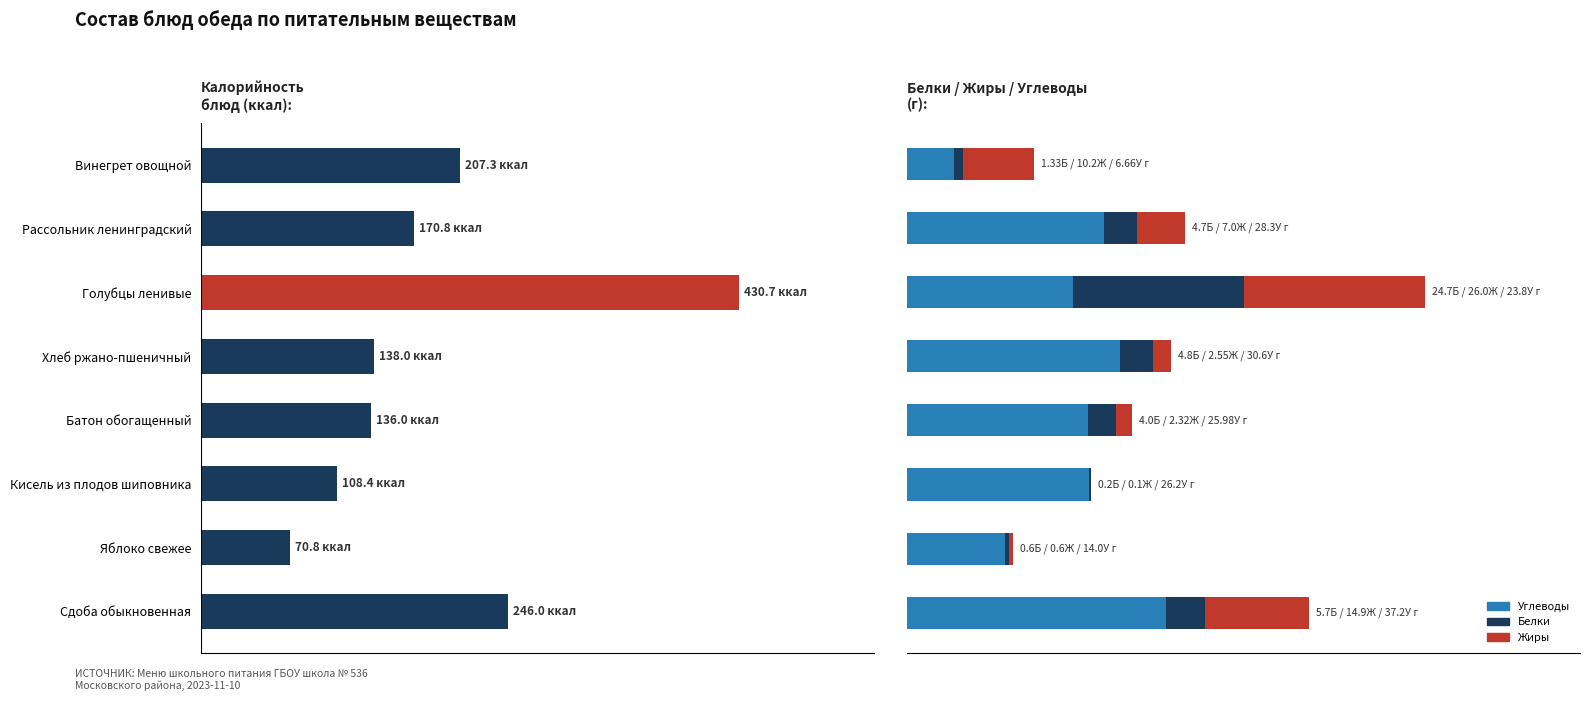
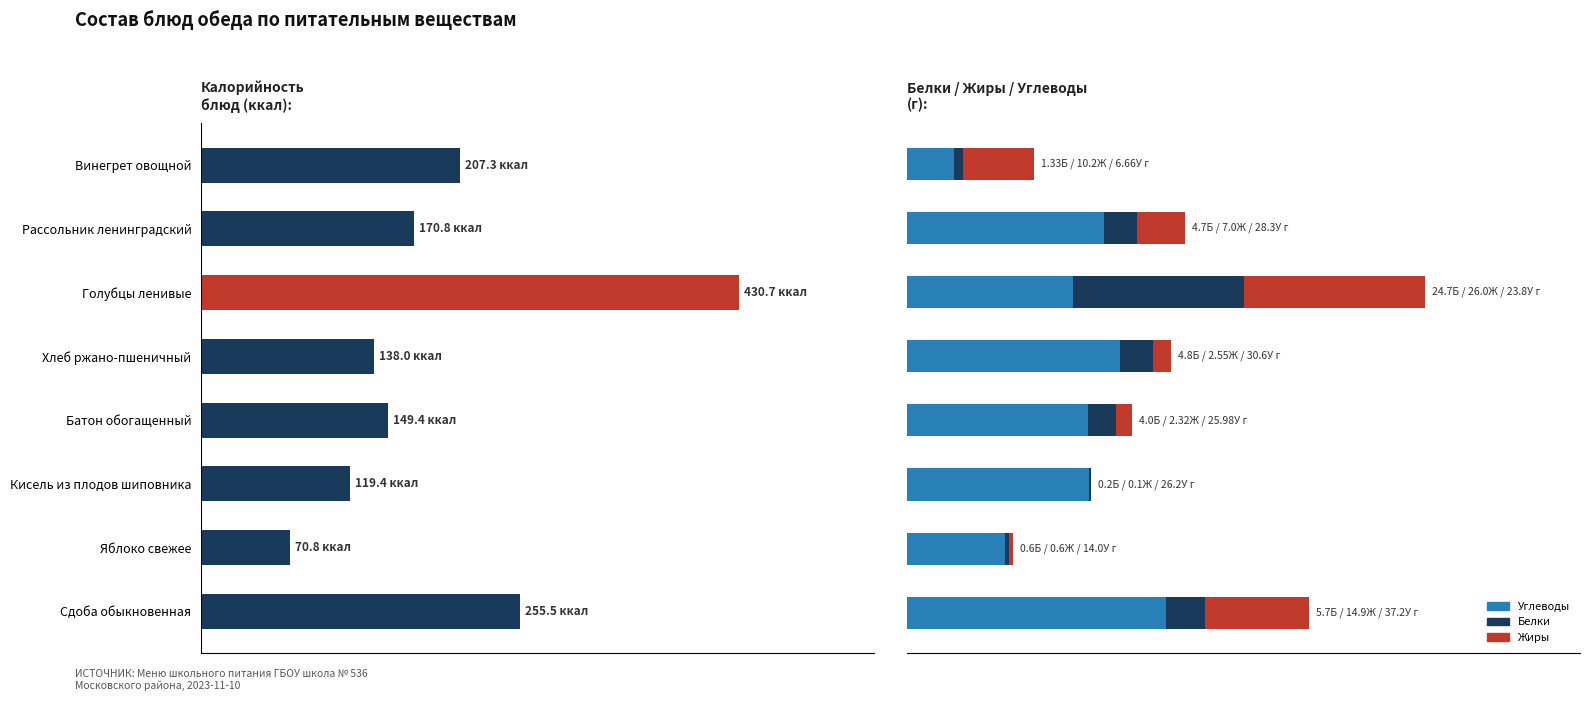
  {
    "Калорийность блюд (ккал):": {
      "Винегрет овощной": 207.3,
      "Рассольник ленинградский": 170.8,
      "Голубцы ленивые": 430.7,
      "Хлеб ржано-пшеничный": 138.0,
-     "Батон обогащенный": 136.0,
-     "Кисель из плодов шиповника": 108.4,
+     "Батон обогащенный": 149.4,
+     "Кисель из плодов шиповника": 119.4,
      "Яблоко свежее": 70.8,
-     "Сдоба обыкновенная": 246.0
+     "Сдоба обыкновенная": 255.5
    }
  }
